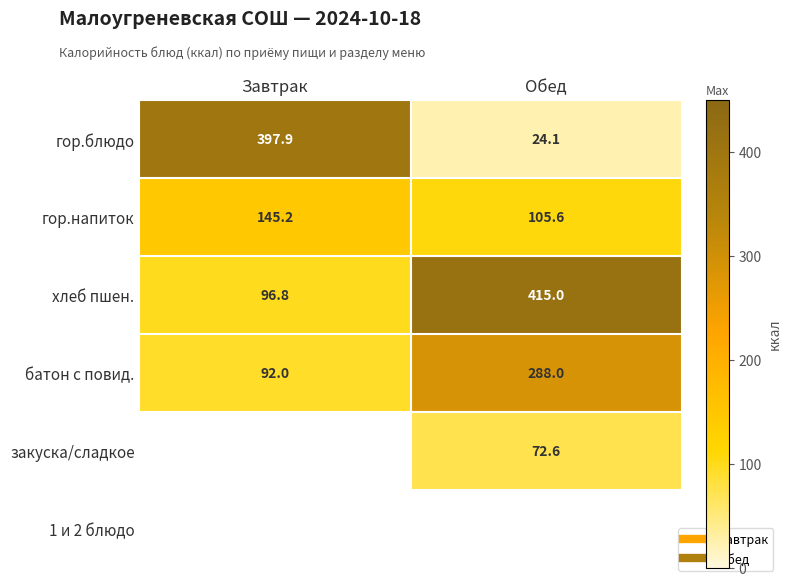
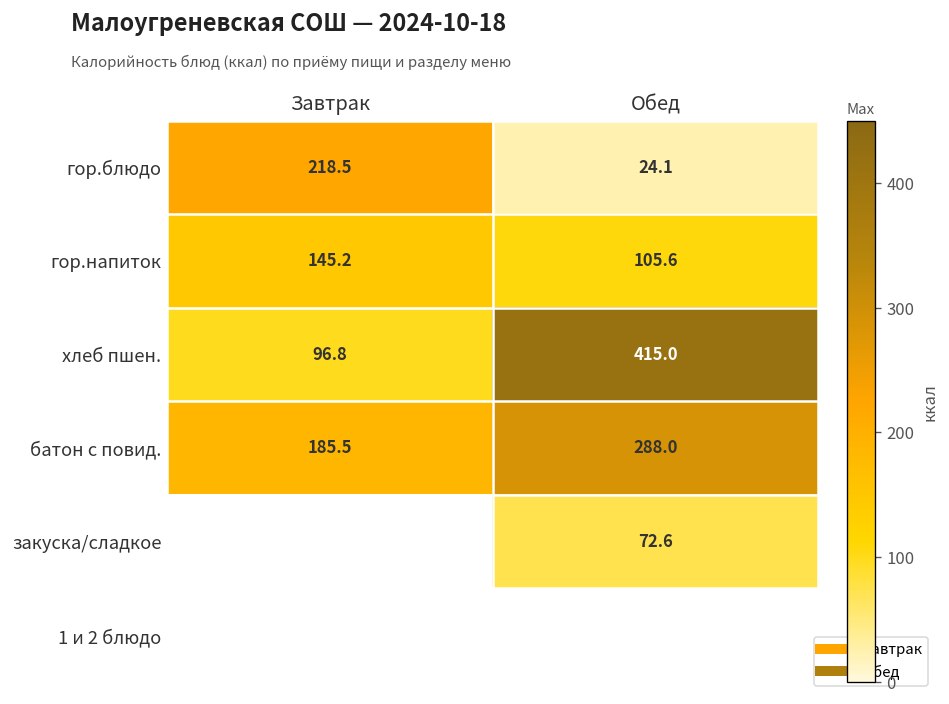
  {
    "гор.блюдо": {
-     "Завтрак": 397.9,
+     "Завтрак": 218.5,
      "Обед": 24.1
    },
    "гор.напиток": {
      "Завтрак": 145.2,
      "Обед": 105.6
    },
    "хлеб пшен.": {
      "Завтрак": 96.8,
      "Обед": 415.0
    },
    "батон с повид.": {
-     "Завтрак": 92.0,
+     "Завтрак": 185.5,
      "Обед": 288.0
    },
    "закуска/сладкое": {
      "Обед": 72.6
    }
  }
